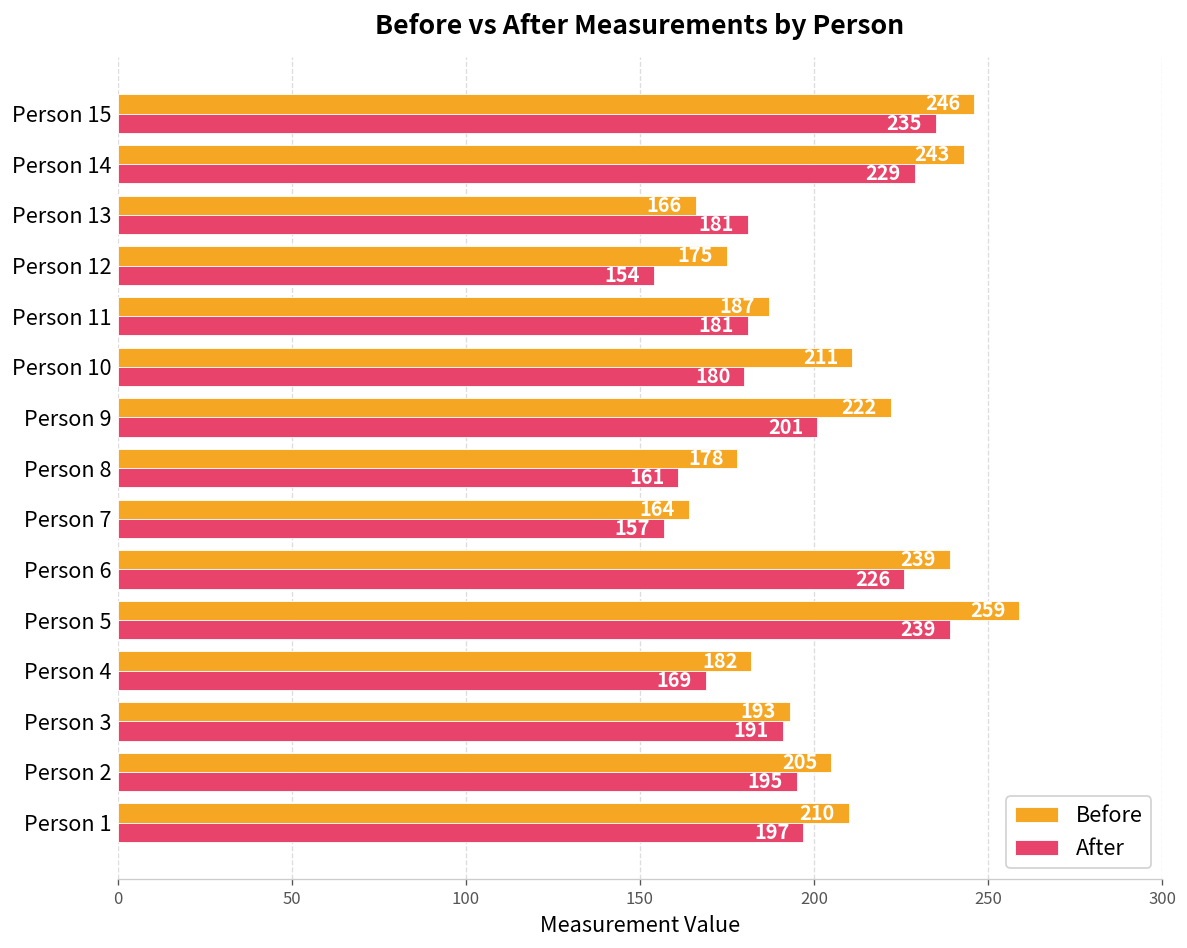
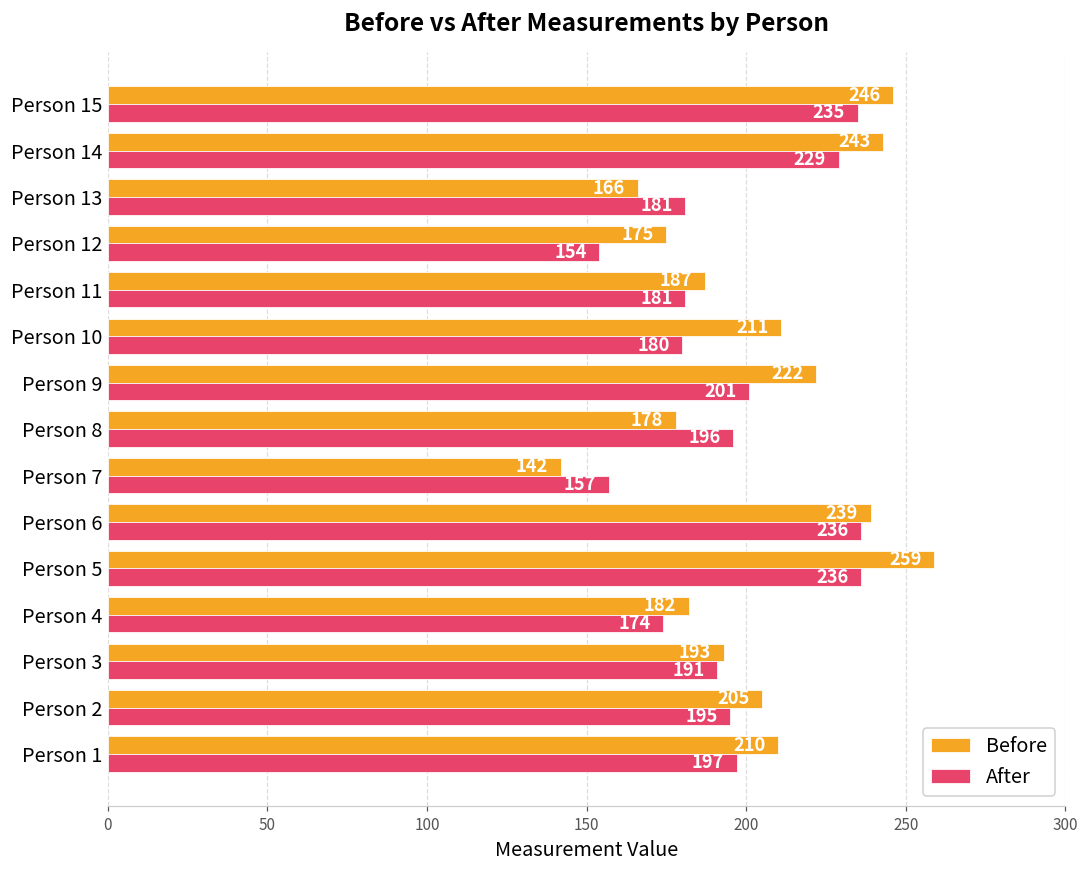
  {
    "Before": {
      "Person 15": 246,
      "Person 14": 243,
      "Person 13": 166,
      "Person 12": 175,
      "Person 11": 187,
      "Person 10": 211,
      "Person 9": 222,
      "Person 8": 178,
-     "Person 7": 164,
+     "Person 7": 142,
      "Person 6": 239,
      "Person 5": 259,
      "Person 4": 182,
      "Person 3": 193,
      "Person 2": 205,
      "Person 1": 210
    },
    "After": {
      "Person 15": 235,
      "Person 14": 229,
      "Person 13": 181,
      "Person 12": 154,
      "Person 11": 181,
      "Person 10": 180,
      "Person 9": 201,
-     "Person 8": 161,
+     "Person 8": 196,
      "Person 7": 157,
-     "Person 6": 226,
-     "Person 5": 239,
-     "Person 4": 169,
+     "Person 6": 236,
+     "Person 5": 236,
+     "Person 4": 174,
      "Person 3": 191,
      "Person 2": 195,
      "Person 1": 197
    }
  }
